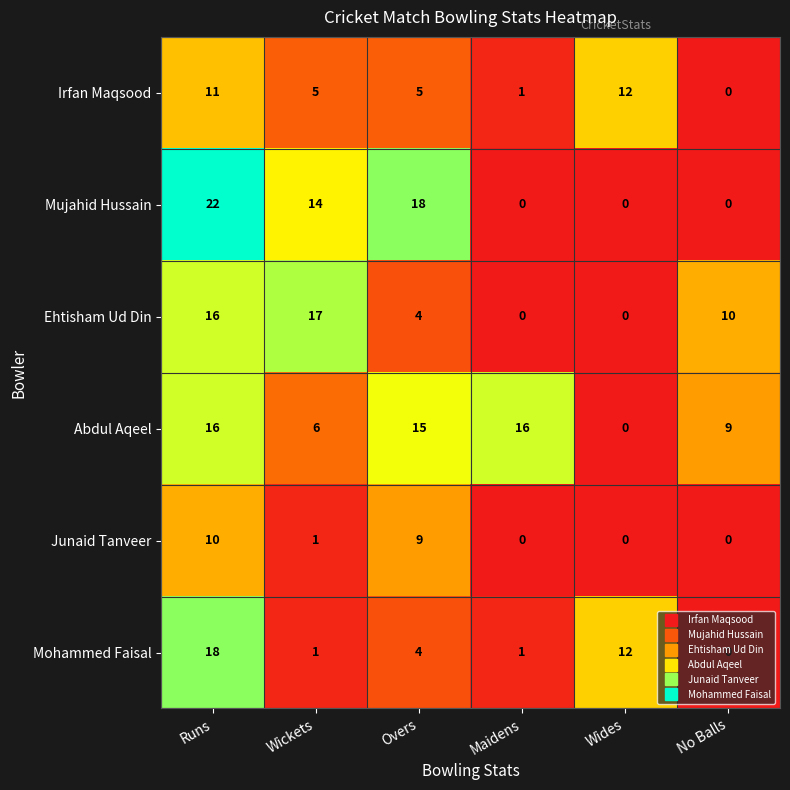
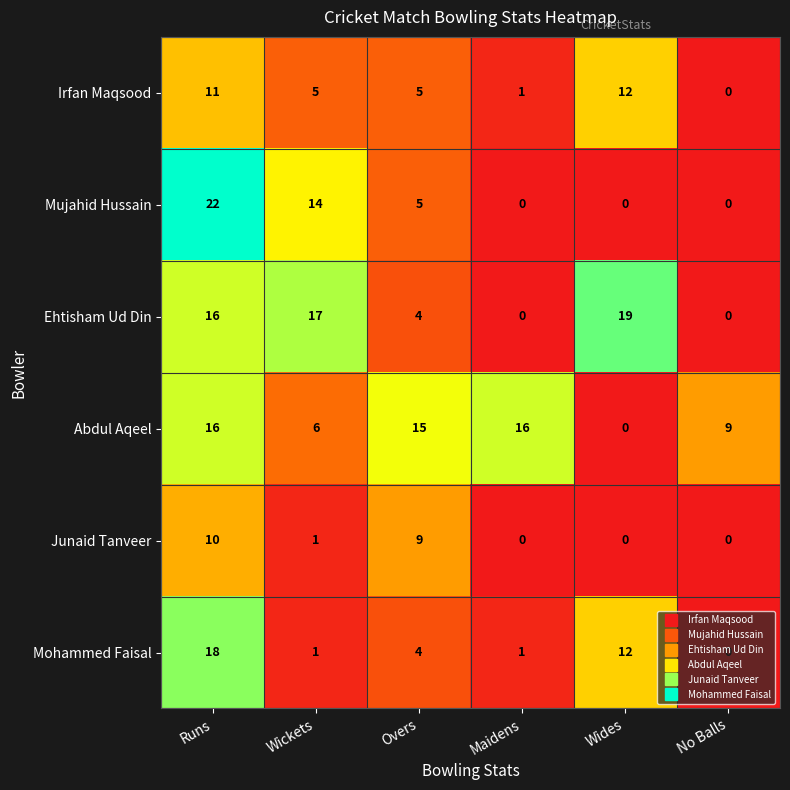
  {
    "Irfan Maqsood": {
      "Runs": 11,
      "Wickets": 5,
      "Overs": 5,
      "Maidens": 1,
      "Wides": 12,
      "No Balls": 0
    },
    "Mujahid Hussain": {
      "Runs": 22,
      "Wickets": 14,
-     "Overs": 18,
+     "Overs": 5,
      "Maidens": 0,
      "Wides": 0,
      "No Balls": 0
    },
    "Ehtisham Ud Din": {
      "Runs": 16,
      "Wickets": 17,
      "Overs": 4,
      "Maidens": 0,
-     "Wides": 0,
-     "No Balls": 10
+     "Wides": 19,
+     "No Balls": 0
    },
    "Abdul Aqeel": {
      "Runs": 16,
      "Wickets": 6,
      "Overs": 15,
      "Maidens": 16,
      "Wides": 0,
      "No Balls": 9
    },
    "Junaid Tanveer": {
      "Runs": 10,
      "Wickets": 1,
      "Overs": 9,
      "Maidens": 0,
      "Wides": 0,
      "No Balls": 0
    },
    "Mohammed Faisal": {
      "Runs": 18,
      "Wickets": 1,
      "Overs": 4,
      "Maidens": 1,
      "Wides": 12
    }
  }
